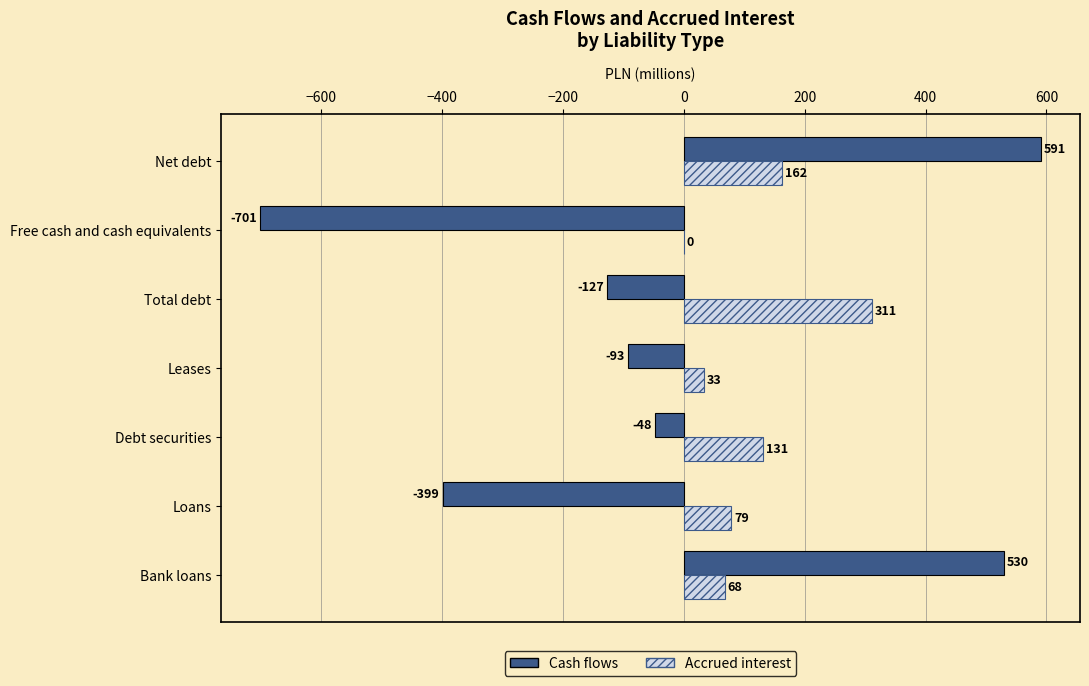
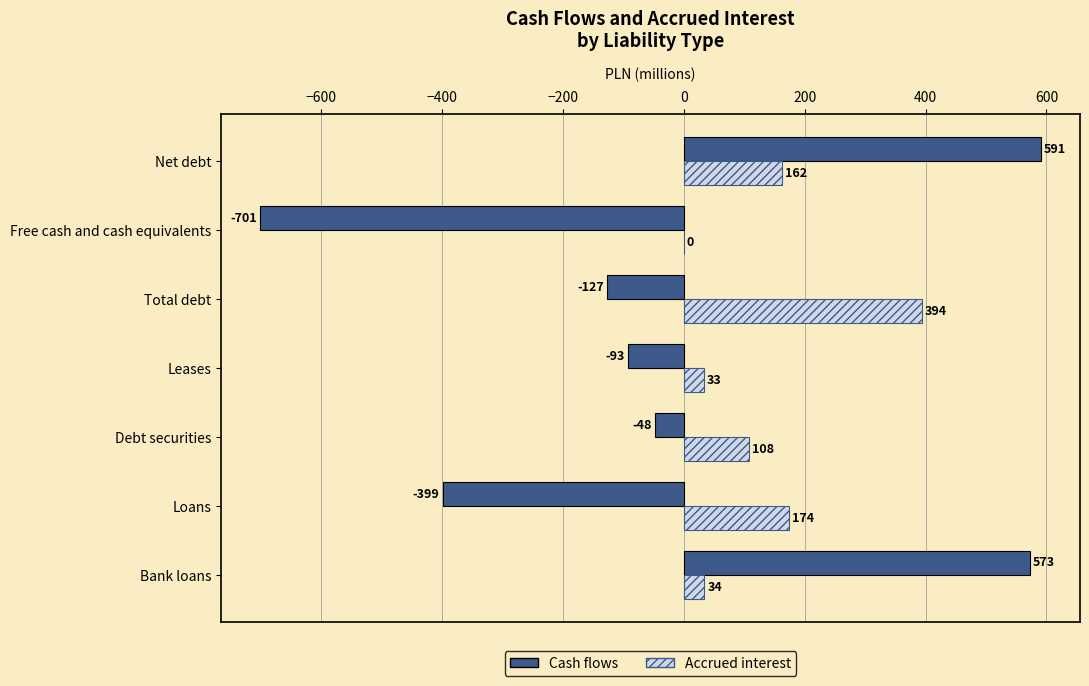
  {
    "Cash flows": {
      "Net debt": 591,
      "Free cash and cash equivalents": -701,
      "Total debt": -127,
      "Leases": -93,
      "Debt securities": -48,
      "Loans": -399,
-     "Bank loans": 530
+     "Bank loans": 573
    },
    "Accrued interest": {
      "Net debt": 162,
      "Free cash and cash equivalents": 0,
-     "Total debt": 311,
+     "Total debt": 394,
      "Leases": 33,
-     "Debt securities": 131,
-     "Loans": 79,
-     "Bank loans": 68
+     "Debt securities": 108,
+     "Loans": 174,
+     "Bank loans": 34
    }
  }
